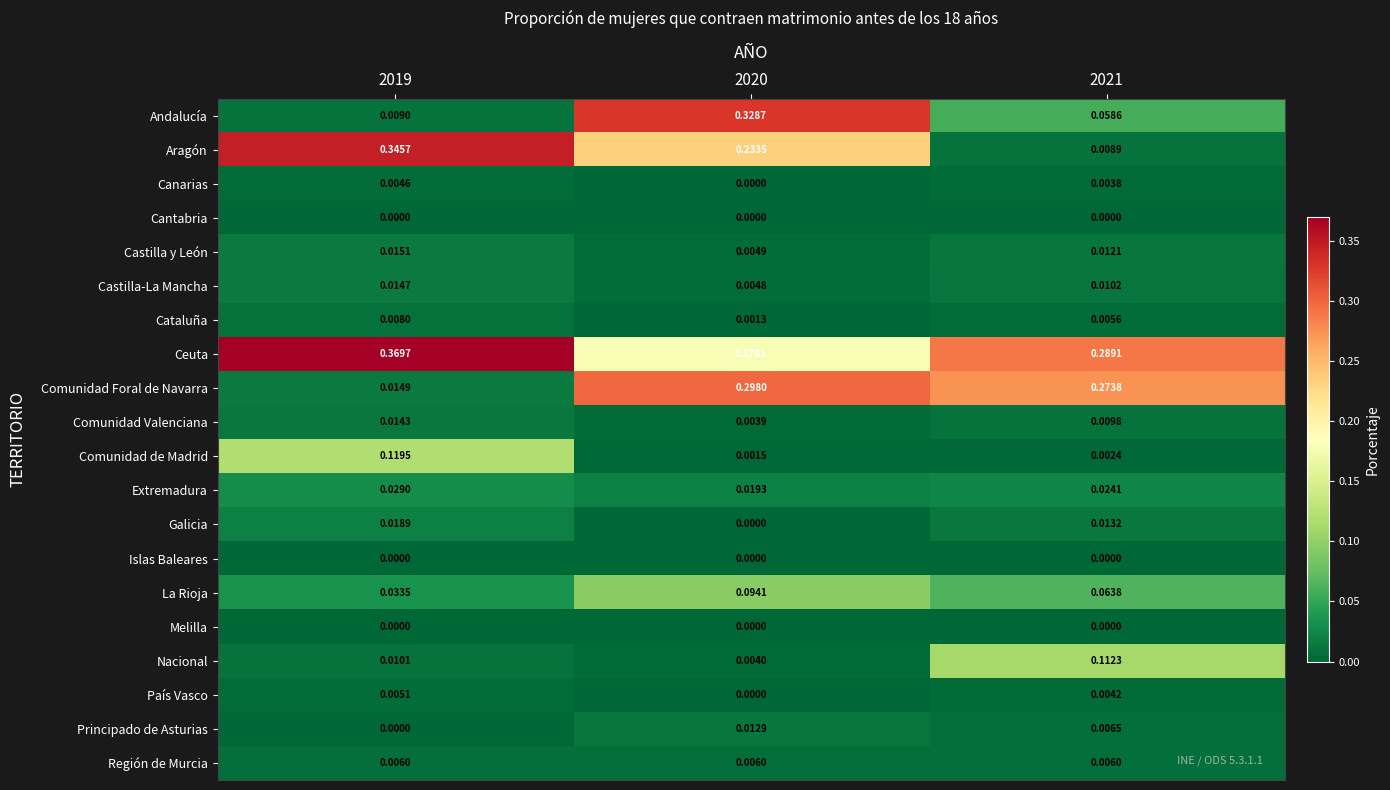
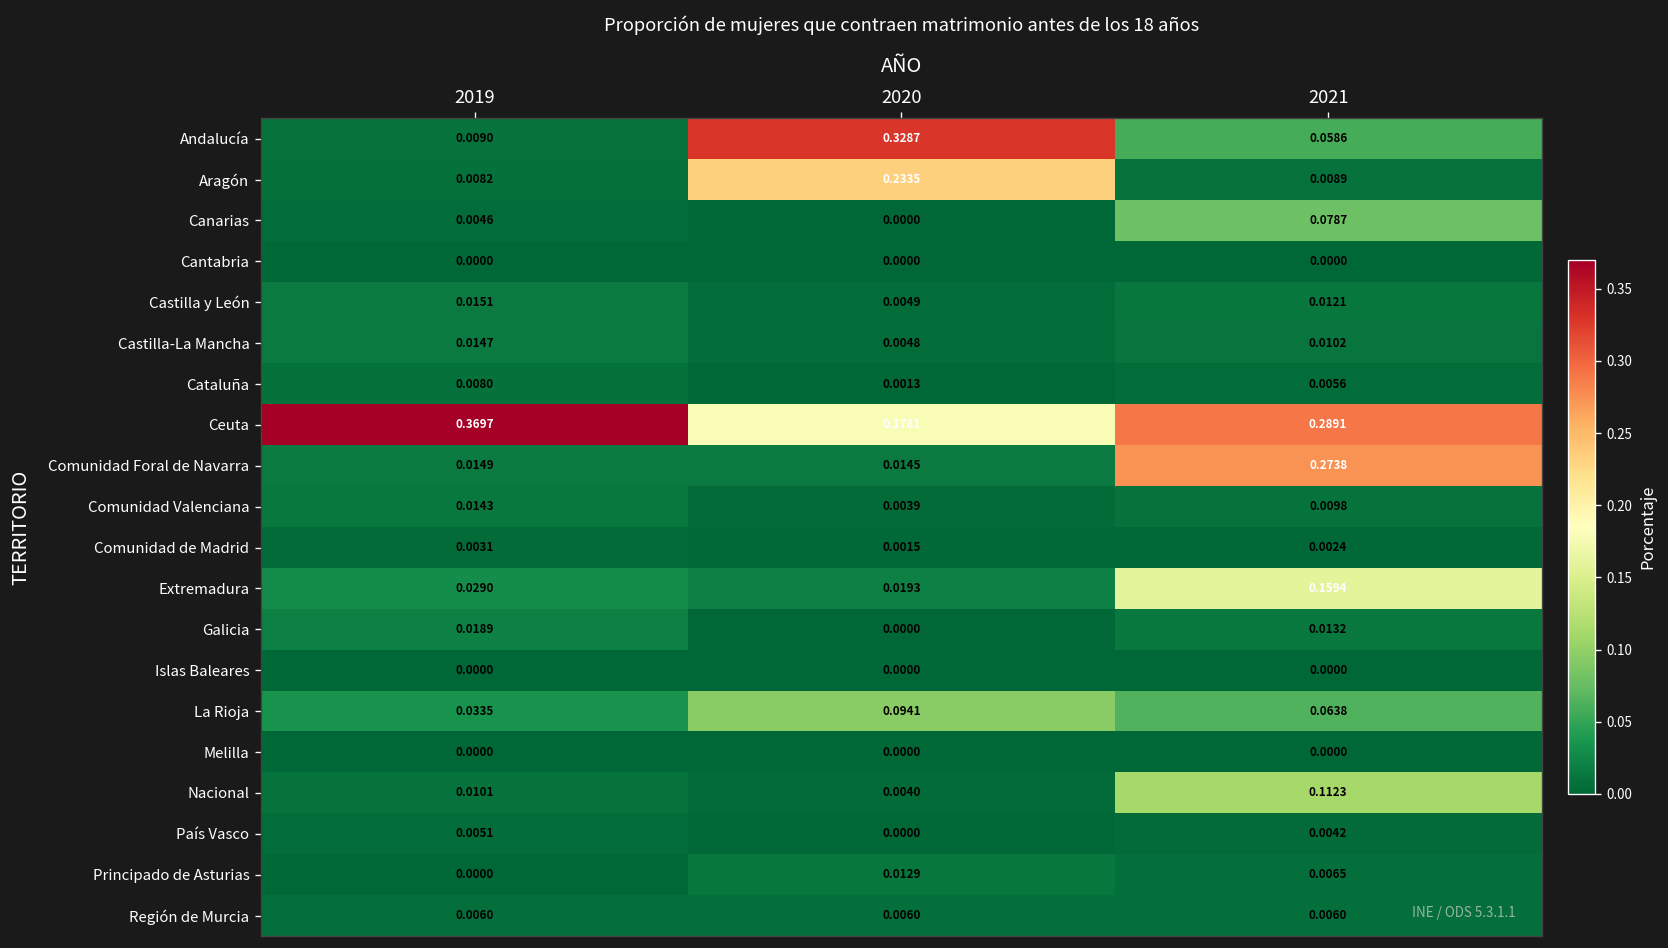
  {
    "Andalucía": {
      "2019": 0.0090,
      "2020": 0.3287,
      "2021": 0.0586
    },
    "Aragón": {
-     "2019": 0.3457,
+     "2019": 0.0082,
      "2020": 0.2335,
      "2021": 0.0089
    },
    "Canarias": {
      "2019": 0.0046,
      "2020": 0.0000,
-     "2021": 0.0038
+     "2021": 0.0787
    },
    "Cantabria": {
      "2019": 0.0000,
      "2020": 0.0000,
      "2021": 0.0000
    },
    "Castilla y León": {
      "2019": 0.0151,
      "2020": 0.0049,
      "2021": 0.0121
    },
    "Castilla-La Mancha": {
      "2019": 0.0147,
      "2020": 0.0048,
      "2021": 0.0102
    },
    "Cataluña": {
      "2019": 0.0080,
      "2020": 0.0013,
      "2021": 0.0056
    },
    "Ceuta": {
      "2019": 0.3697,
      "2020": 0.1781,
      "2021": 0.2891
    },
    "Comunidad Foral de Navarra": {
      "2019": 0.0149,
-     "2020": 0.2980,
+     "2020": 0.0145,
      "2021": 0.2738
    },
    "Comunidad Valenciana": {
      "2019": 0.0143,
      "2020": 0.0039,
      "2021": 0.0098
    },
    "Comunidad de Madrid": {
-     "2019": 0.1195,
+     "2019": 0.0031,
      "2020": 0.0015,
      "2021": 0.0024
    },
    "Extremadura": {
      "2019": 0.0290,
      "2020": 0.0193,
-     "2021": 0.0241
+     "2021": 0.1594
    },
    "Galicia": {
      "2019": 0.0189,
      "2020": 0.0000,
      "2021": 0.0132
    },
    "Islas Baleares": {
      "2019": 0.0000,
      "2020": 0.0000,
      "2021": 0.0000
    },
    "La Rioja": {
      "2019": 0.0335,
      "2020": 0.0941,
      "2021": 0.0638
    },
    "Melilla": {
      "2019": 0.0000,
      "2020": 0.0000,
      "2021": 0.0000
    },
    "Nacional": {
      "2019": 0.0101,
      "2020": 0.0040,
      "2021": 0.1123
    },
    "País Vasco": {
      "2019": 0.0051,
      "2020": 0.0000,
      "2021": 0.0042
    },
    "Principado de Asturias": {
      "2019": 0.0000,
      "2020": 0.0129,
      "2021": 0.0065
    },
    "Región de Murcia": {
      "2019": 0.0060,
      "2020": 0.0060
    }
  }
